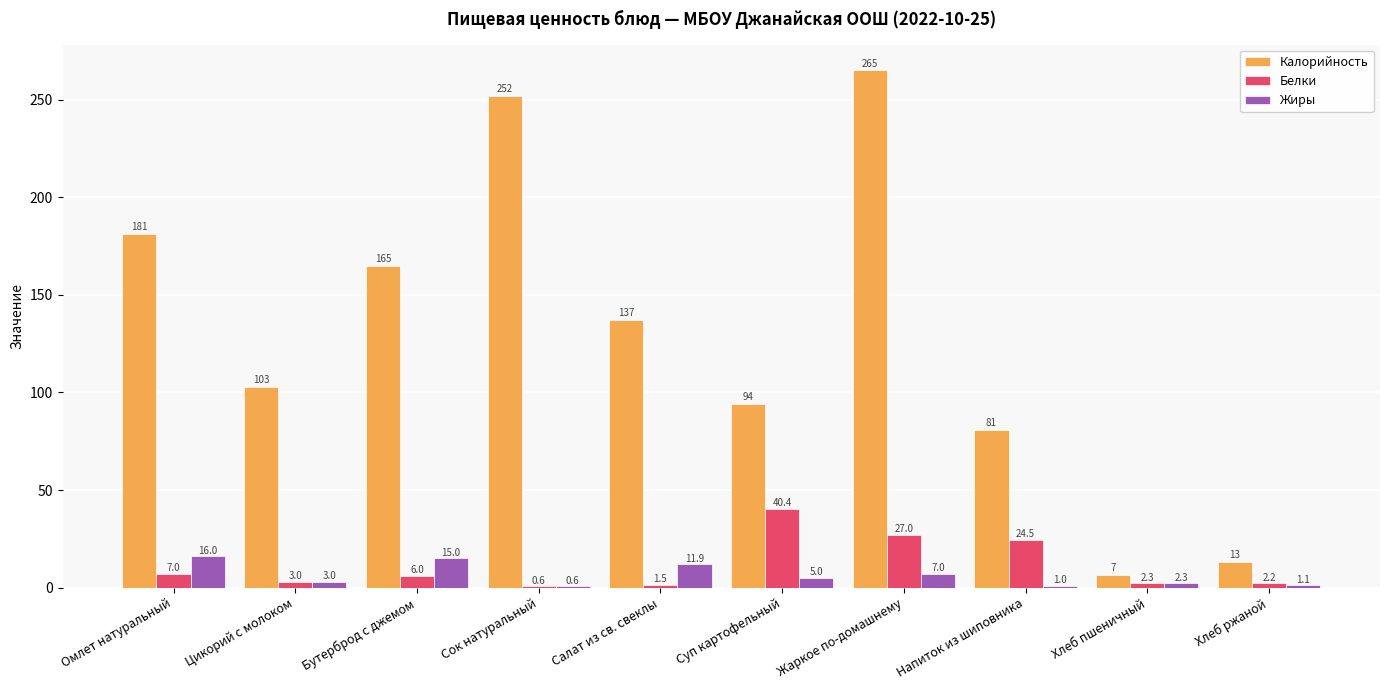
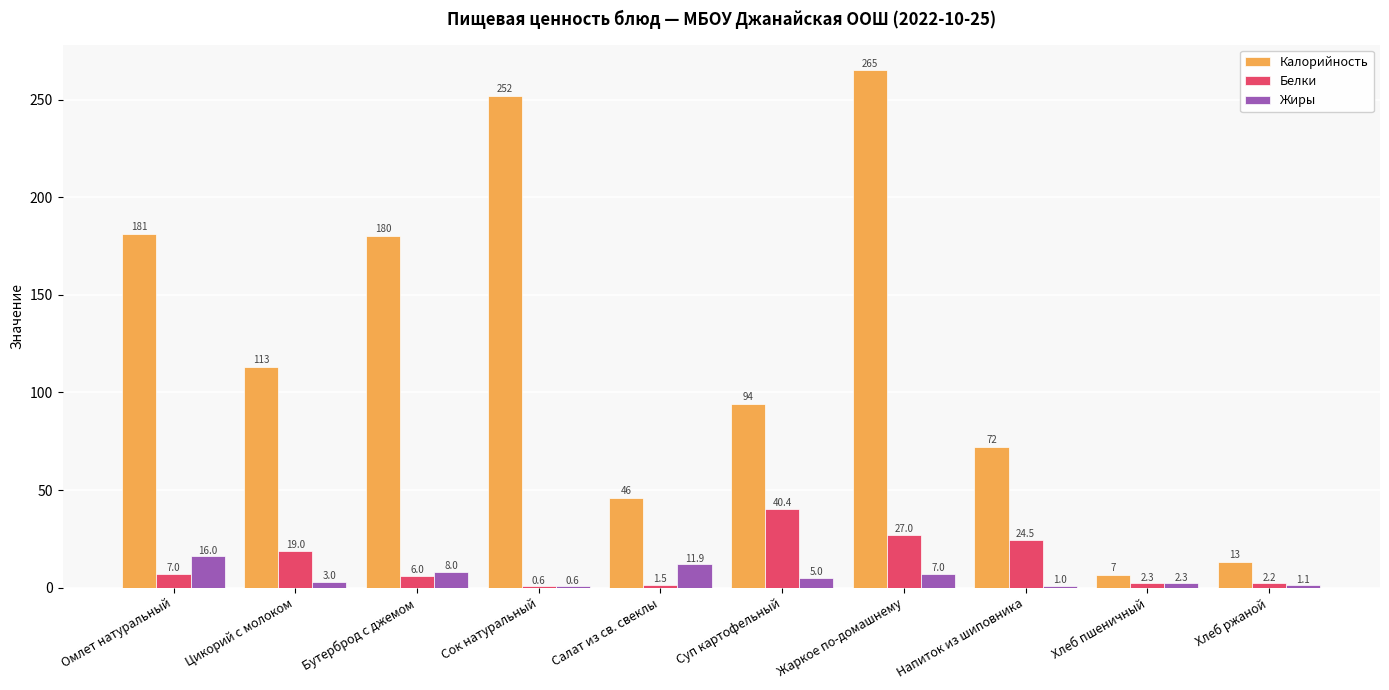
  {
    "Калорийность": {
      "Омлет натуральный": 181,
-     "Цикорий с молоком": 103,
-     "Бутерброд с джемом": 165,
+     "Цикорий с молоком": 113,
+     "Бутерброд с джемом": 180,
      "Сок натуральный": 252,
-     "Салат из св. свеклы": 137,
+     "Салат из св. свеклы": 46,
      "Суп картофельный": 94,
      "Жаркое по-домашнему": 265,
-     "Напиток из шиповника": 81,
+     "Напиток из шиповника": 72,
      "Хлеб пшеничный": 7,
      "Хлеб ржаной": 13
    },
    "Белки": {
      "Омлет натуральный": 7.0,
-     "Цикорий с молоком": 3.0,
+     "Цикорий с молоком": 19.0,
      "Бутерброд с джемом": 6.0,
      "Сок натуральный": 0.6,
      "Салат из св. свеклы": 1.5,
      "Суп картофельный": 40.4,
      "Жаркое по-домашнему": 27.0,
      "Напиток из шиповника": 24.5,
      "Хлеб пшеничный": 2.3,
      "Хлеб ржаной": 2.2
    },
    "Жиры": {
      "Омлет натуральный": 16.0,
      "Цикорий с молоком": 3.0,
-     "Бутерброд с джемом": 15.0,
+     "Бутерброд с джемом": 8.0,
      "Сок натуральный": 0.6,
      "Салат из св. свеклы": 11.9,
      "Суп картофельный": 5.0,
      "Жаркое по-домашнему": 7.0,
      "Напиток из шиповника": 1.0,
      "Хлеб пшеничный": 2.3,
      "Хлеб ржаной": 1.1
    }
  }
